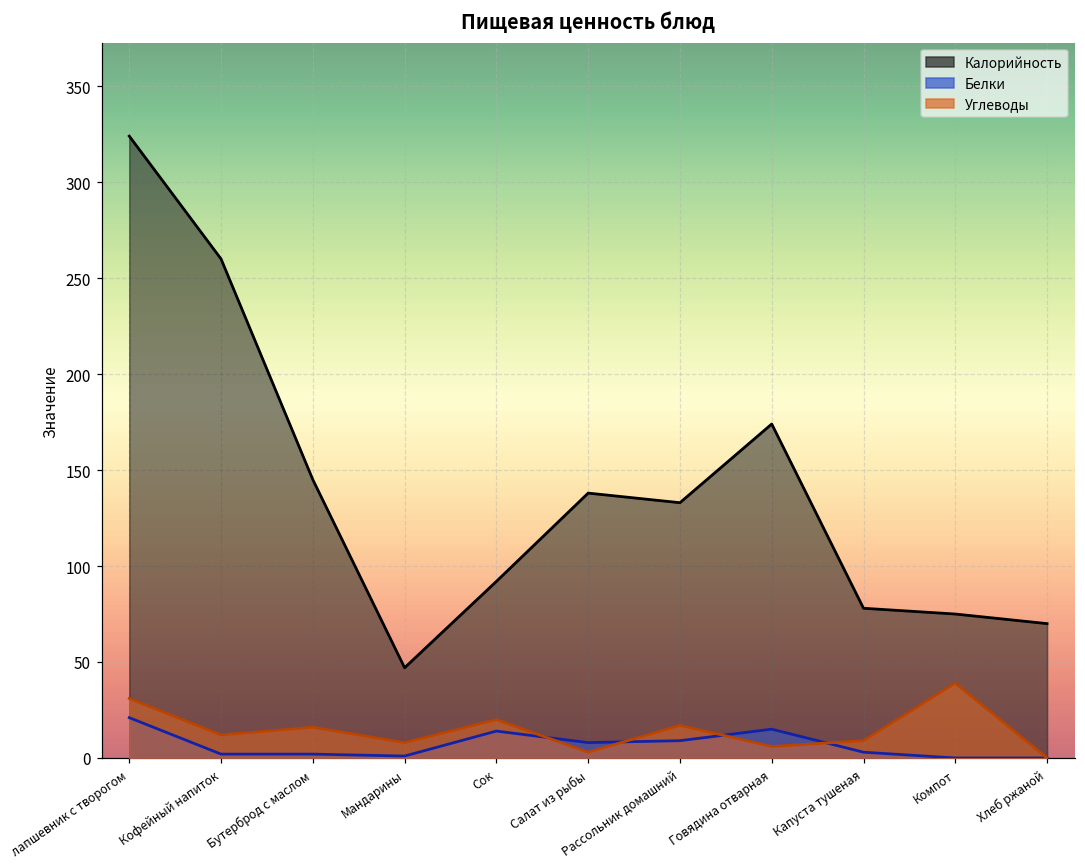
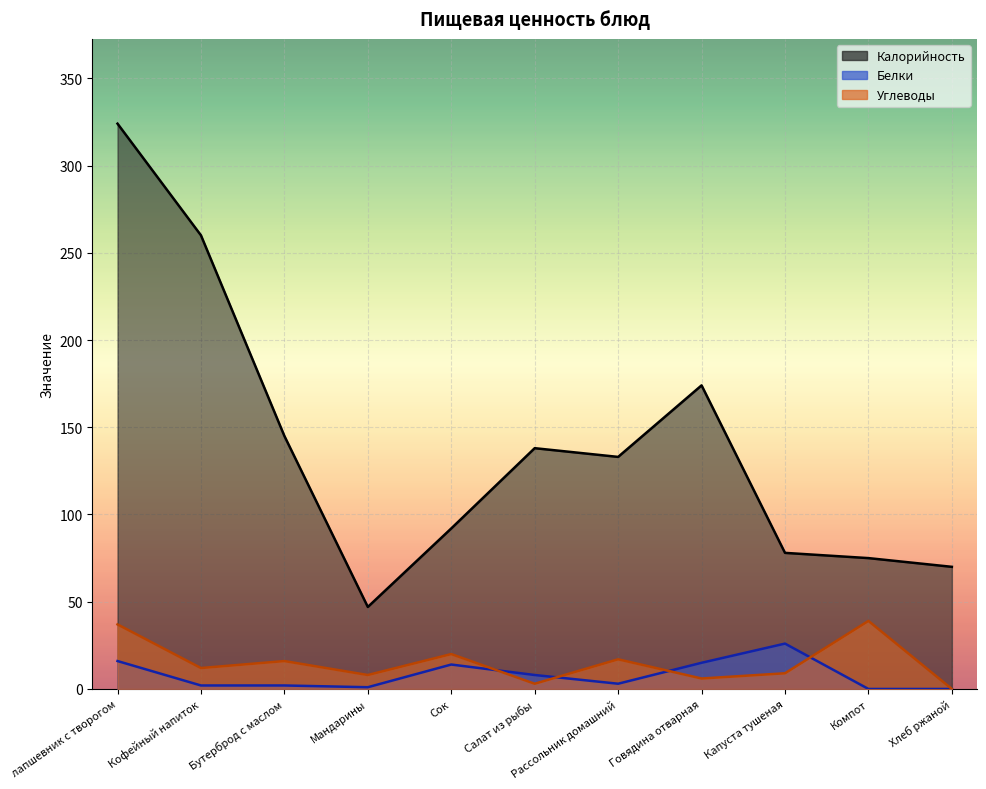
  {
    "Калорийность": {
      "лапшевник с творогом": 324,
      "Кофейный напиток": 260,
      "Бутерброд с маслом": 145,
      "Мандарины": 47,
      "Сок": 92,
      "Салат из рыбы": 138,
      "Рассольник домашний": 133,
      "Говядина отварная": 174,
      "Капуста тушеная": 78,
      "Компот": 75,
      "Хлеб ржаной": 70
    },
    "Белки": {
-     "лапшевник с творогом": 21,
+     "лапшевник с творогом": 16,
      "Кофейный напиток": 2,
      "Бутерброд с маслом": 2,
      "Мандарины": 1,
      "Сок": 14,
      "Салат из рыбы": 8,
-     "Рассольник домашний": 9,
+     "Рассольник домашний": 3,
      "Говядина отварная": 15,
-     "Капуста тушеная": 3,
+     "Капуста тушеная": 26,
      "Компот": 0
    },
    "Углеводы": {
-     "лапшевник с творогом": 31,
+     "лапшевник с творогом": 37,
      "Кофейный напиток": 12,
      "Бутерброд с маслом": 16,
      "Мандарины": 8,
      "Сок": 20,
      "Салат из рыбы": 3,
      "Рассольник домашний": 17,
      "Говядина отварная": 6,
      "Капуста тушеная": 9,
      "Компот": 39
    }
  }
